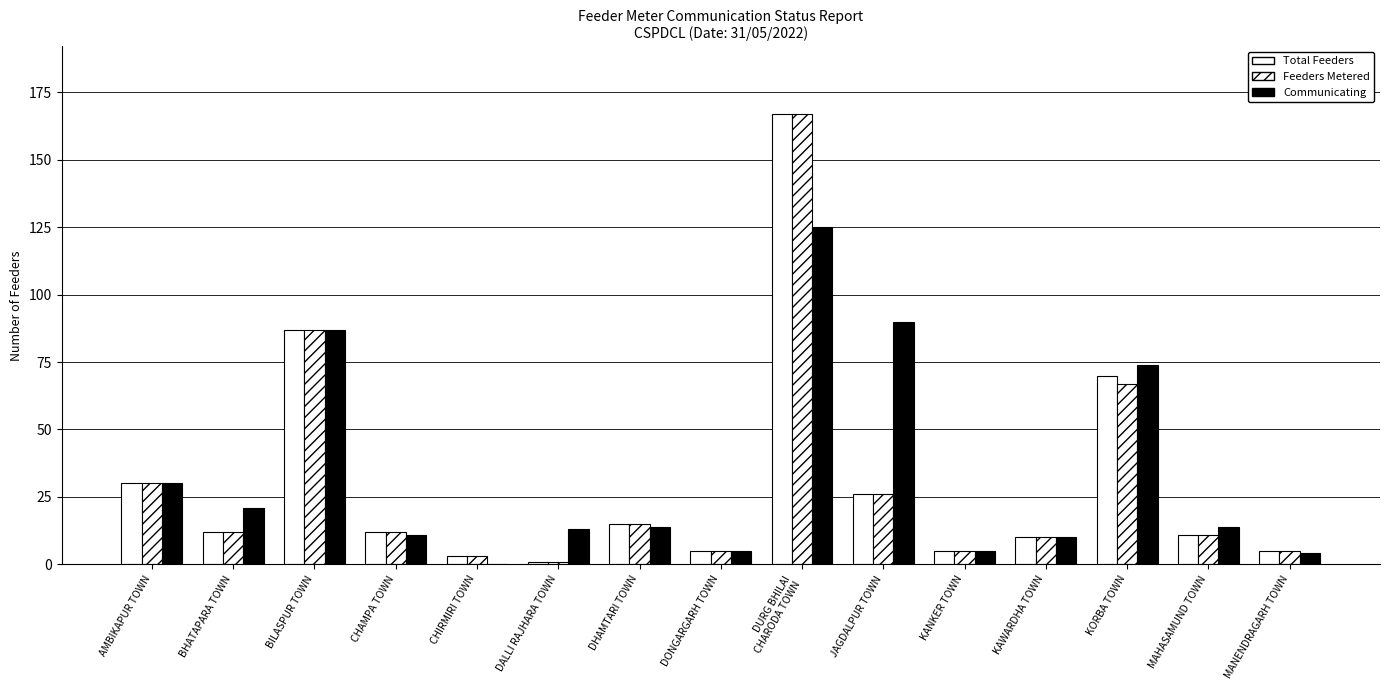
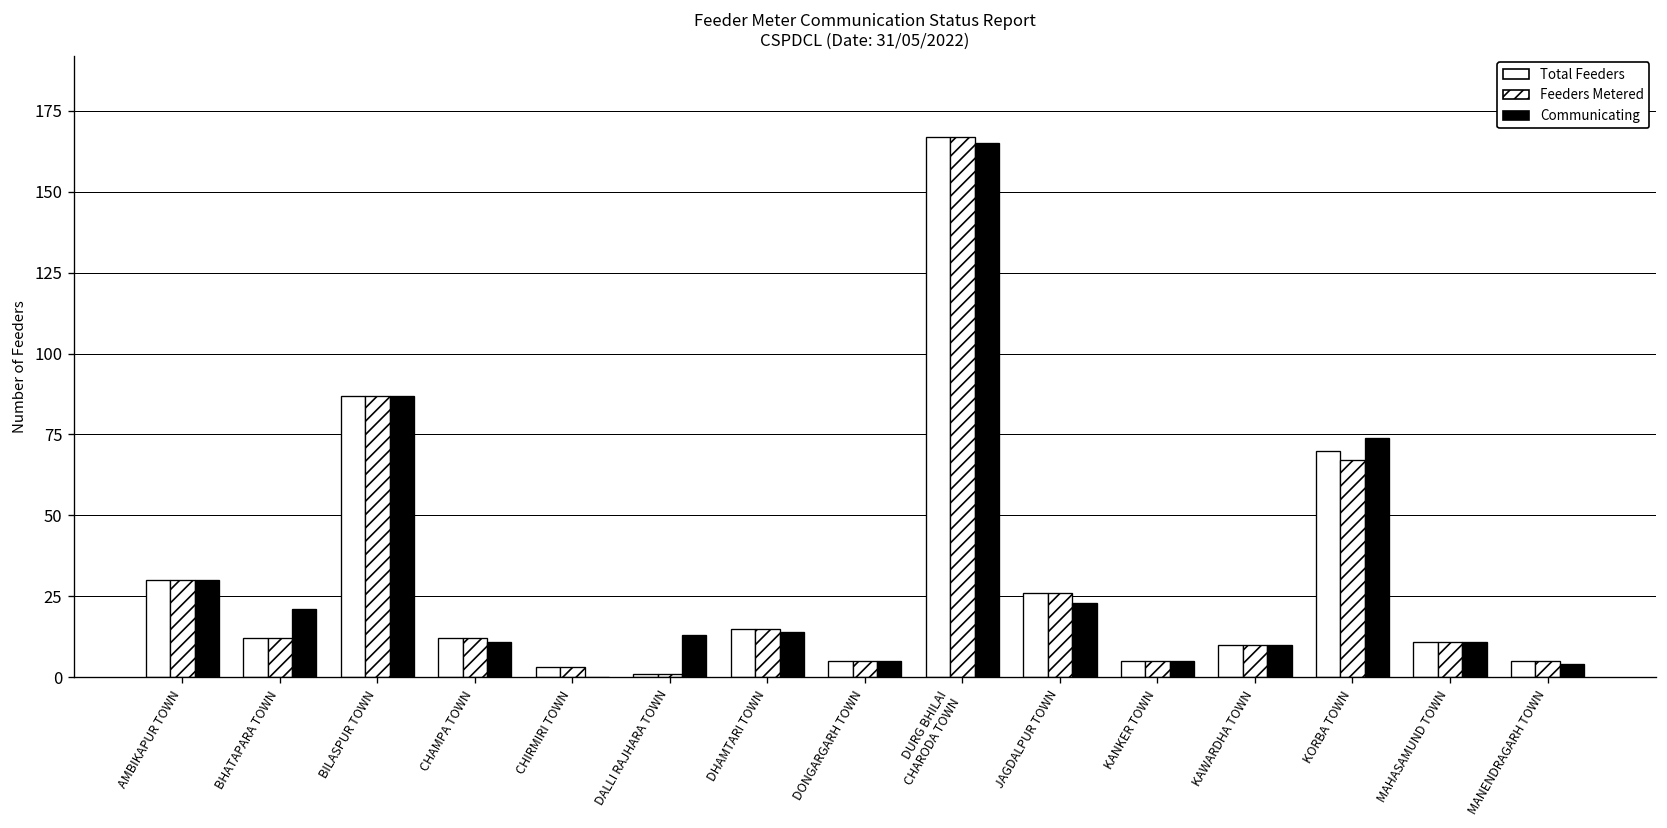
  {
    "Communicating": {
      "AMBIKAPUR TOWN": 30,
      "BHATAPARA TOWN": 21,
      "BILASPUR TOWN": 87,
      "CHAMPA TOWN": 11,
      "CHIRMIRI TOWN": 0,
      "DALLI RAJHARA TOWN": 13,
      "DHAMTARI TOWN": 14,
      "DONGARGARH TOWN": 5,
-     "DURG BHILAI CHARODA TOWN": 125,
-     "JAGDALPUR TOWN": 90,
+     "DURG BHILAI CHARODA TOWN": 165,
+     "JAGDALPUR TOWN": 23,
      "KANKER TOWN": 5,
      "KAWARDHA TOWN": 10,
      "KORBA TOWN": 74,
-     "MAHASAMUND TOWN": 14,
+     "MAHASAMUND TOWN": 11,
      "MANENDRAGARH TOWN": 4
    }
  }
